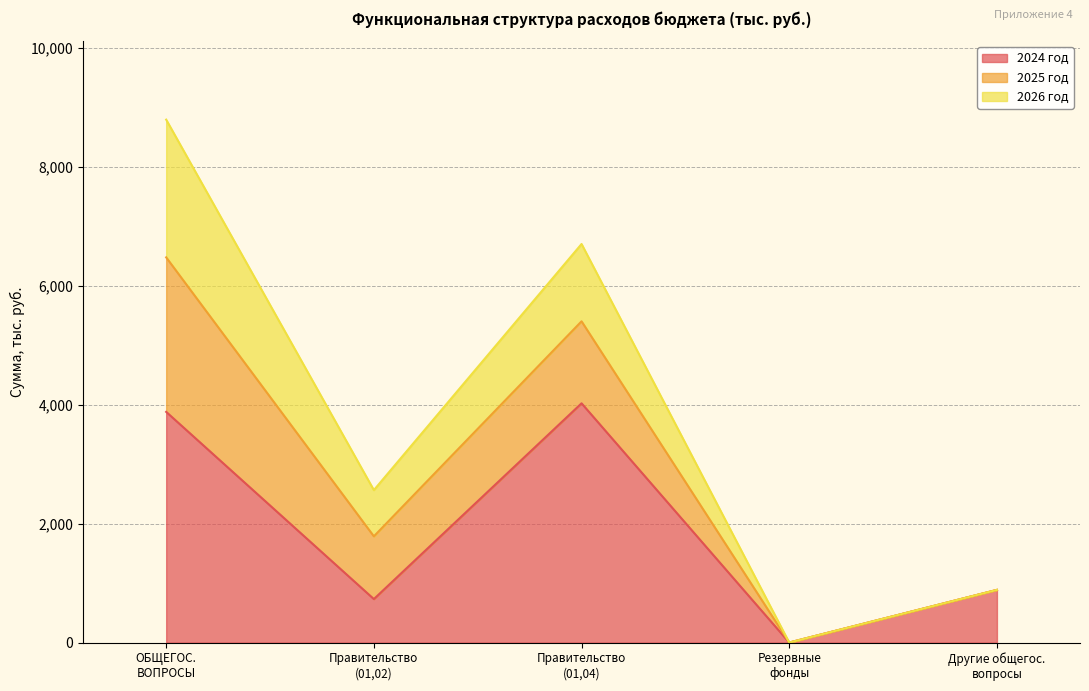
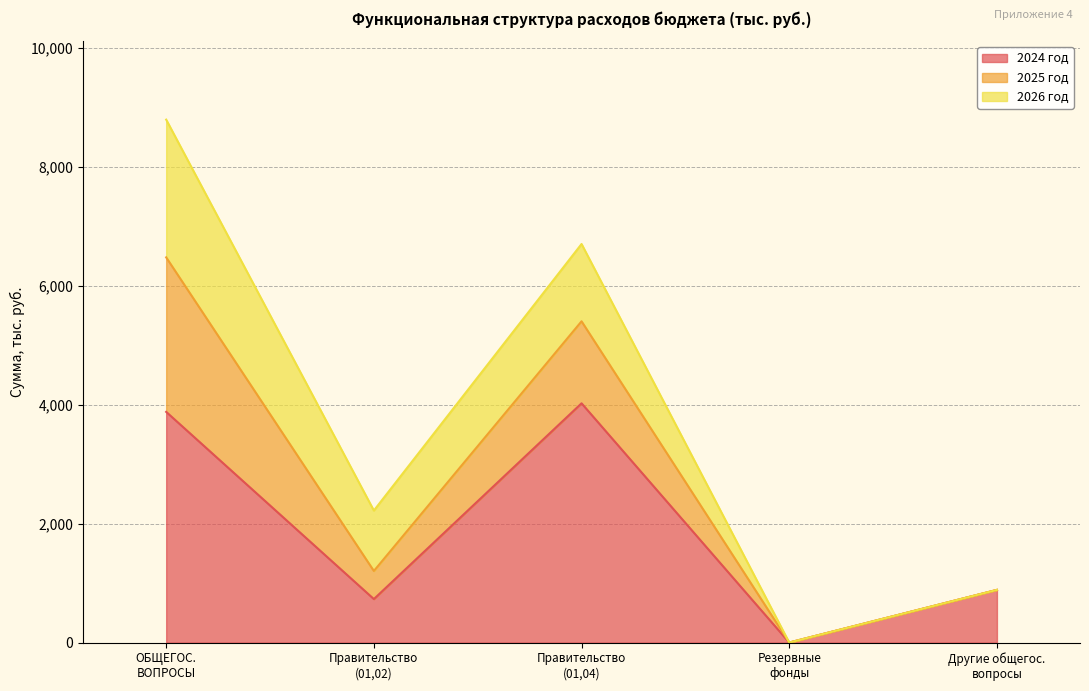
  {
    "2024 год": {
      "ОБЩЕГОС. ВОПРОСЫ": "3,900",
      "Правительство (01,02)": "700",
      "Правительство (01,04)": "4,000"
    },
    "2025 год": {
      "ОБЩЕГОС. ВОПРОСЫ": "2,600",
-     "Правительство (01,02)": "1,100",
+     "Правительство (01,02)": "500",
      "Правительство (01,04)": "1,400"
    },
    "2026 год": {
      "ОБЩЕГОС. ВОПРОСЫ": "2,300",
-     "Правительство (01,02)": "800",
+     "Правительство (01,02)": "1,000",
      "Правительство (01,04)": "1,300"
    }
  }
